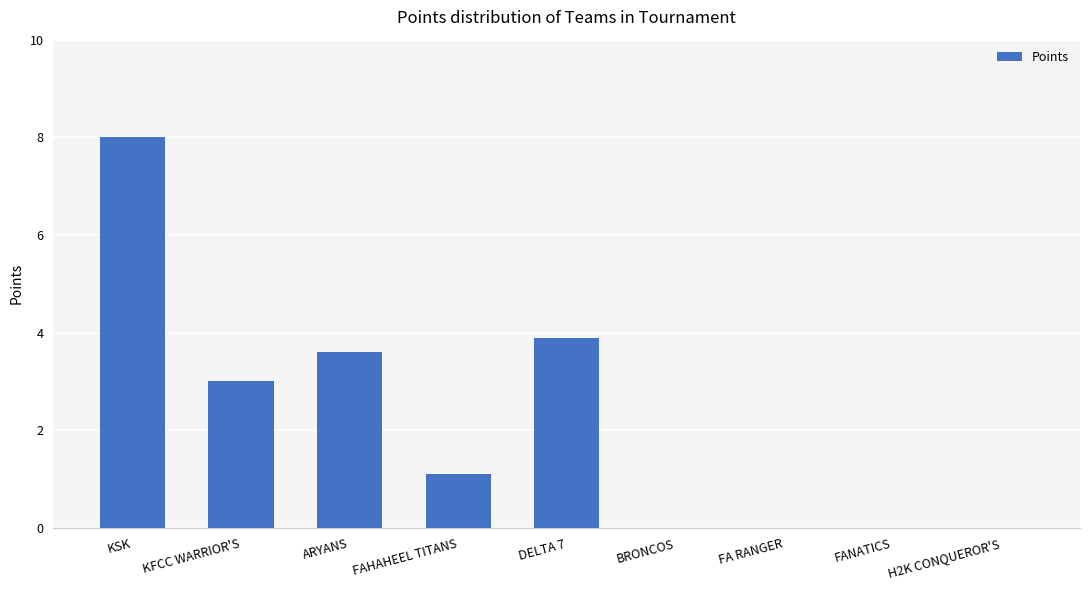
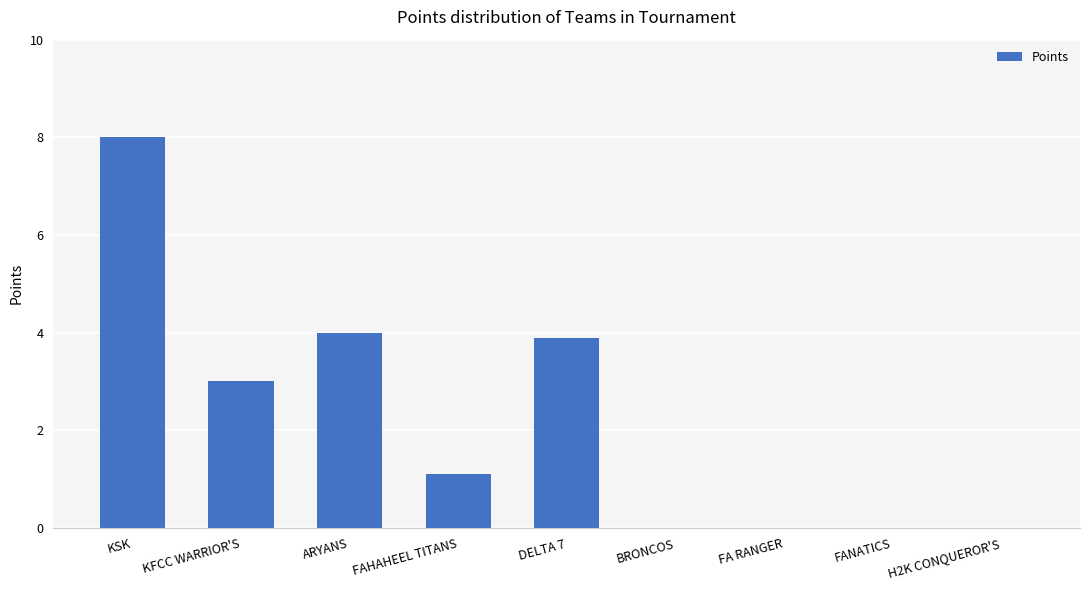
  {
    "KSK": 8.0,
    "KFCC WARRIOR'S": 3.0,
-   "ARYANS": 3.6,
+   "ARYANS": 4.0,
    "FAHAHEEL TITANS": 1.1,
    "DELTA 7": 3.9,
    "BRONCOS": 0.0,
    "FA RANGER": 0.0,
    "FANATICS": 0.0,
    "H2K CONQUEROR'S": 0.0
  }
